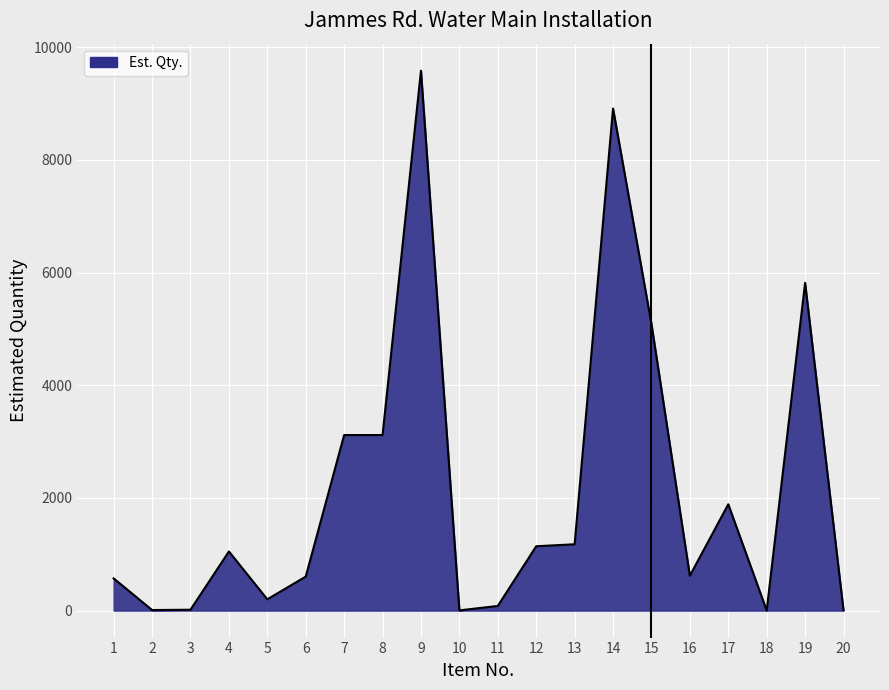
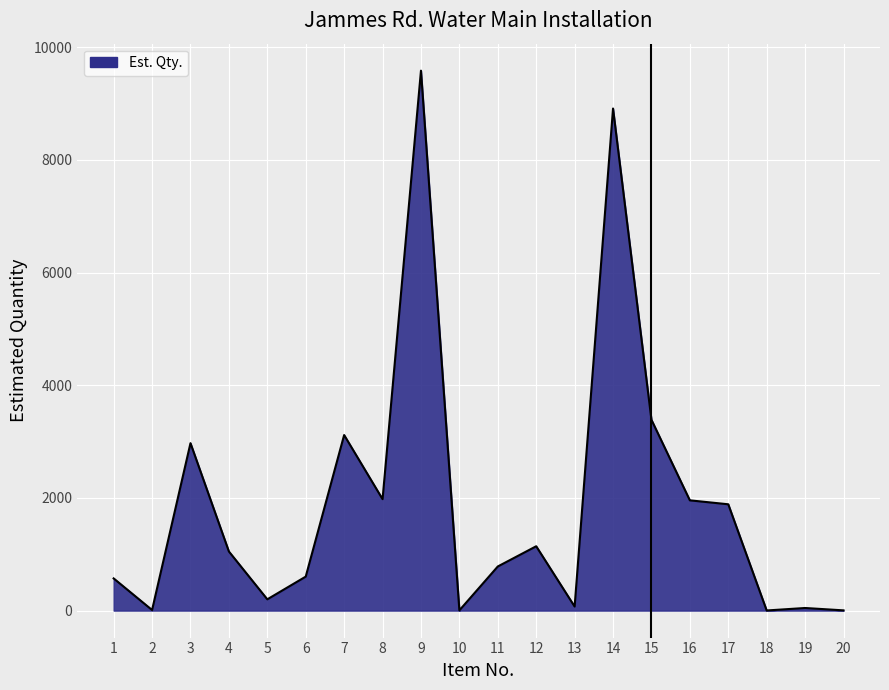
  {
    "1": 600,
    "2": 0,
-   "3": 0,
+   "3": 3000,
    "4": 1000,
    "5": 200,
    "6": 600,
    "7": 3100,
-   "8": 3100,
+   "8": 2000,
    "9": 9600,
    "10": 0,
-   "11": 100,
+   "11": 800,
    "12": 1100,
-   "13": 1200,
+   "13": 100,
    "14": 8900,
-   "15": 5100,
-   "16": 600,
+   "15": 3400,
+   "16": 2000,
    "17": 1900,
    "18": 0,
-   "19": 5800,
+   "19": 0,
    "20": 0
  }
